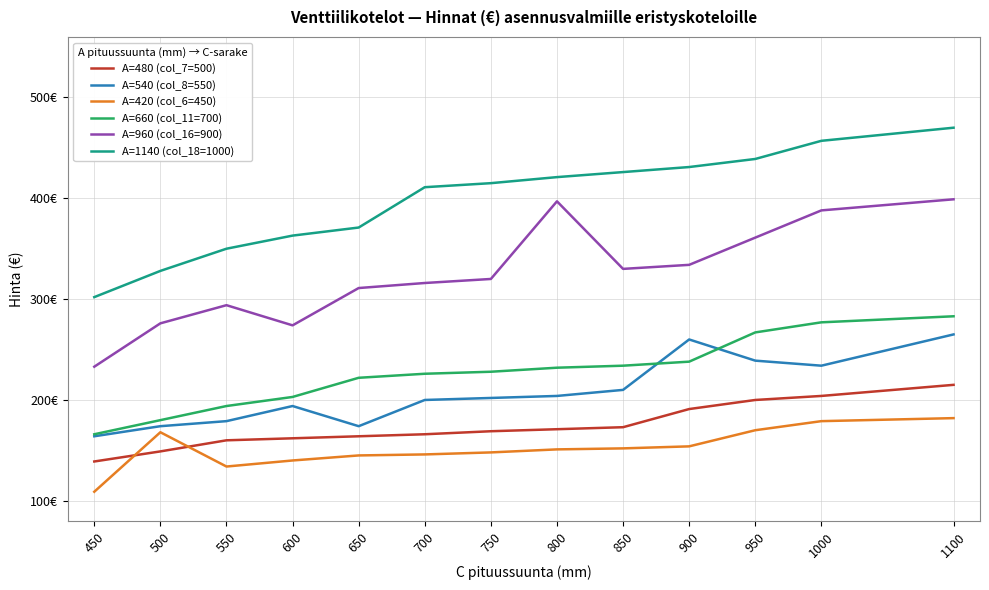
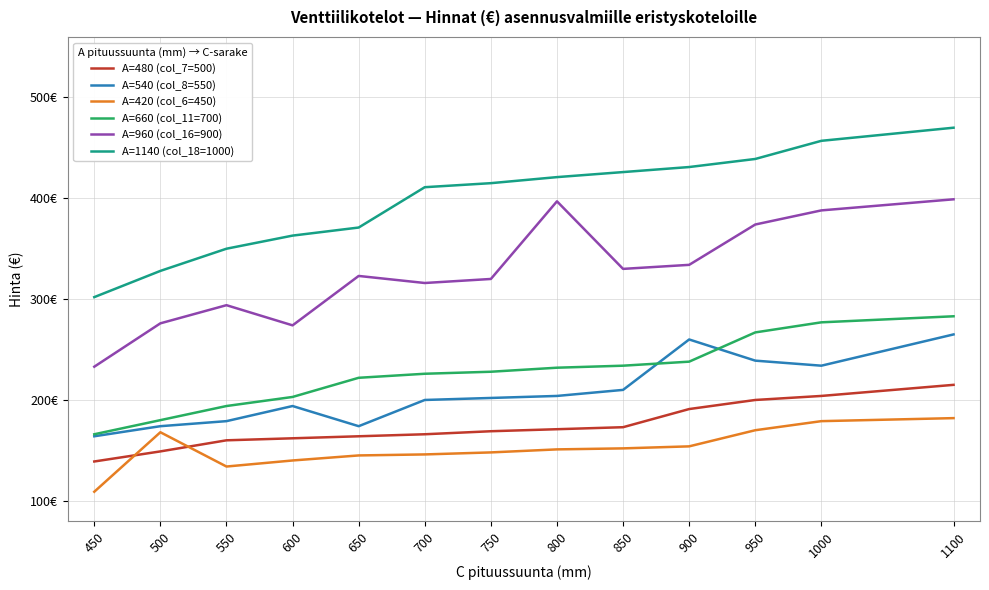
  {
    "A=480 (col_7=500)": {
      "450": "139€",
      "500": "149€",
      "550": "160€",
      "600": "162€",
      "650": "164€",
      "700": "166€",
      "750": "169€",
      "800": "171€",
      "850": "173€",
      "900": "191€",
      "950": "200€",
      "1000": "204€",
      "1100": "215€"
    },
    "A=540 (col_8=550)": {
      "500": "174€",
      "550": "179€",
      "600": "194€",
      "650": "174€",
      "700": "200€",
      "750": "202€",
      "800": "204€",
      "850": "210€",
      "900": "260€",
      "950": "239€",
      "1000": "234€",
      "1100": "265€"
    },
    "A=420 (col_6=450)": {
      "450": "109€",
      "500": "168€",
      "550": "134€",
      "600": "140€",
      "650": "145€",
      "700": "146€",
      "750": "148€",
      "800": "151€",
      "850": "152€",
      "900": "154€",
      "950": "170€",
      "1000": "179€",
      "1100": "182€"
    },
    "A=960 (col_16=900)": {
      "450": "233€",
      "500": "276€",
      "550": "294€",
      "600": "274€",
-     "650": "311€",
+     "650": "323€",
      "700": "316€",
      "750": "320€",
      "800": "397€",
      "850": "330€",
      "900": "334€",
-     "950": "361€",
+     "950": "374€",
      "1000": "388€",
      "1100": "399€"
    }
  }
